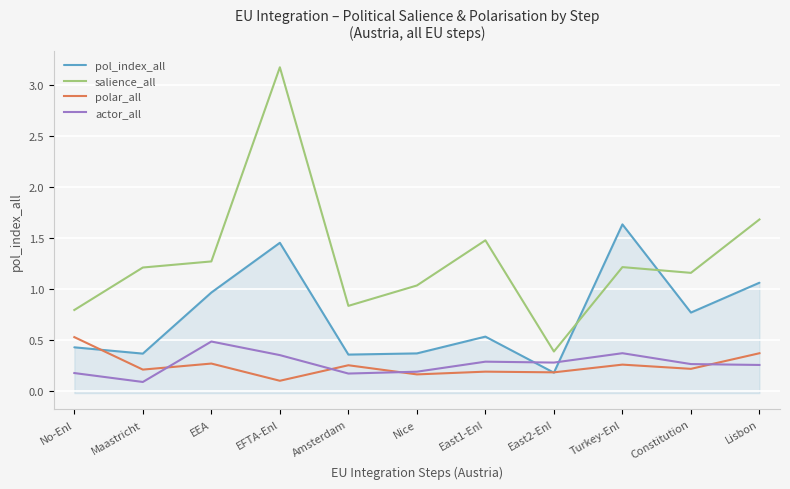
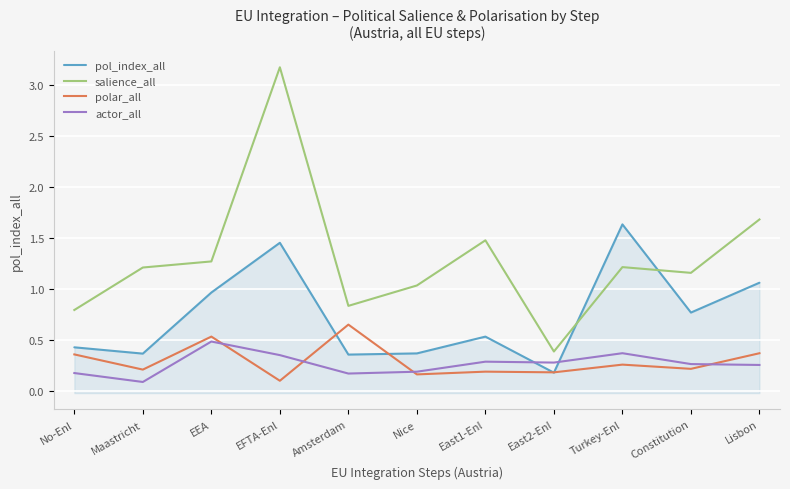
  {
    "pol_index_all": {
      "No-Enl": 0.43,
      "Maastricht": 0.37,
      "EEA": 0.97,
      "EFTA-Enl": 1.46,
      "Amsterdam": 0.36,
      "Nice": 0.37,
      "East1-Enl": 0.54,
      "Turkey-Enl": 1.64,
      "Constitution": 0.77,
      "Lisbon": 1.07
    },
    "salience_all": {
      "No-Enl": 0.80,
      "Maastricht": 1.21,
      "EEA": 1.27,
      "EFTA-Enl": 3.18,
      "Amsterdam": 0.84,
      "Nice": 1.04,
      "East1-Enl": 1.48,
      "East2-Enl": 0.39,
      "Turkey-Enl": 1.22,
      "Constitution": 1.16,
      "Lisbon": 1.69
    },
    "polar_all": {
-     "No-Enl": 0.53,
+     "No-Enl": 0.36,
      "Maastricht": 0.21,
-     "EEA": 0.27,
+     "EEA": 0.54,
      "EFTA-Enl": 0.10,
-     "Amsterdam": 0.26,
+     "Amsterdam": 0.65,
      "Nice": 0.17,
      "East1-Enl": 0.19,
      "Turkey-Enl": 0.26,
      "Constitution": 0.22,
      "Lisbon": 0.37
    },
    "actor_all": {
      "No-Enl": 0.18,
      "Maastricht": 0.09,
      "EEA": 0.49,
      "EFTA-Enl": 0.35,
      "Amsterdam": 0.17,
      "Nice": 0.19,
      "East1-Enl": 0.29,
      "East2-Enl": 0.28,
      "Turkey-Enl": 0.37,
      "Constitution": 0.27,
      "Lisbon": 0.26
    }
  }
